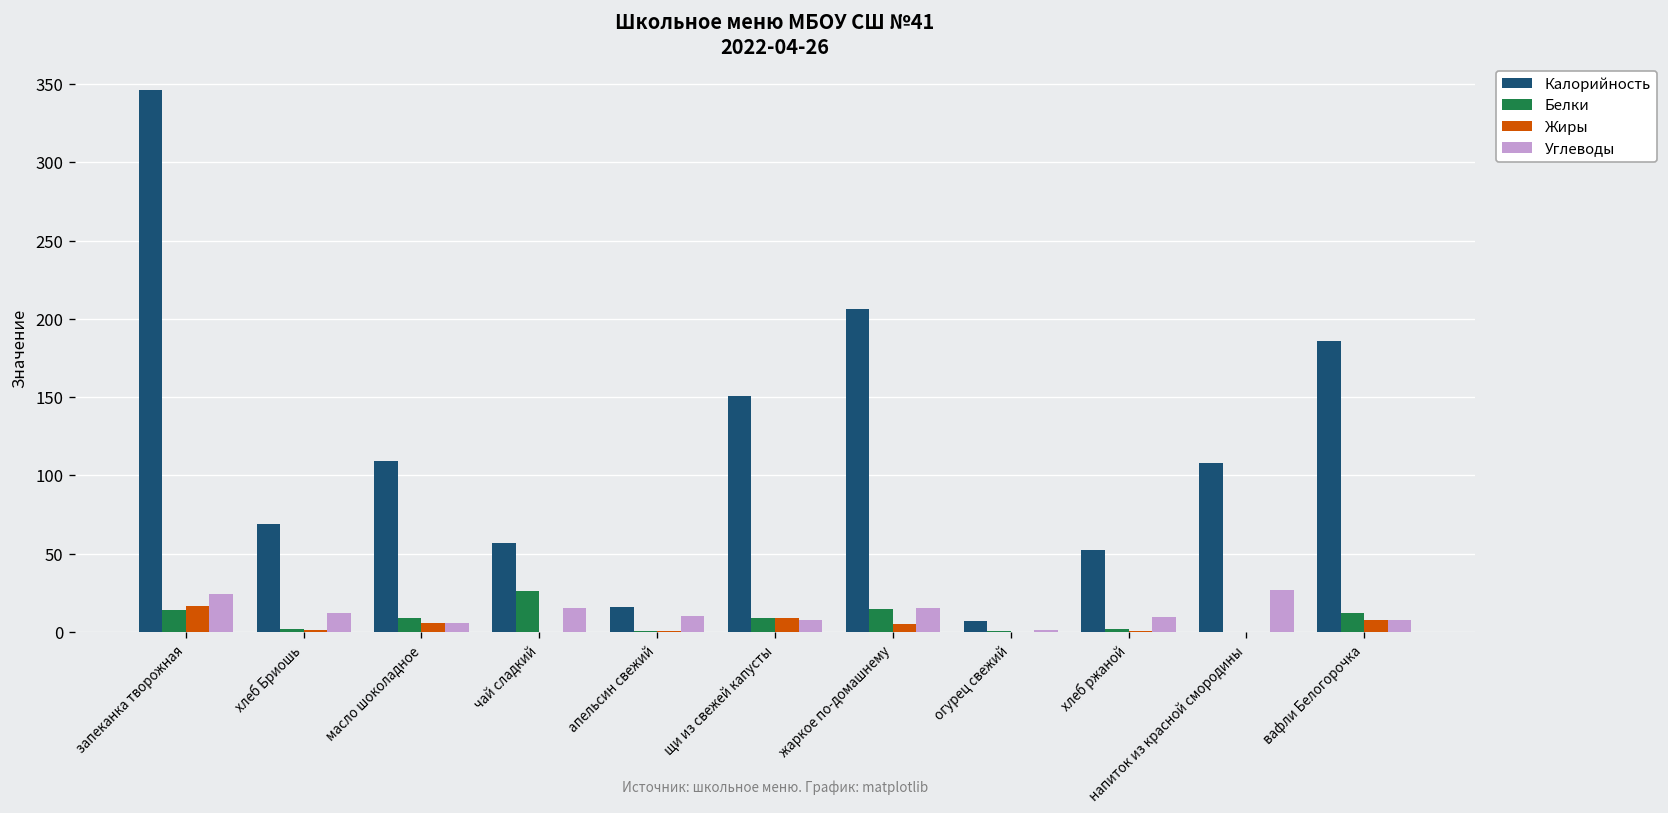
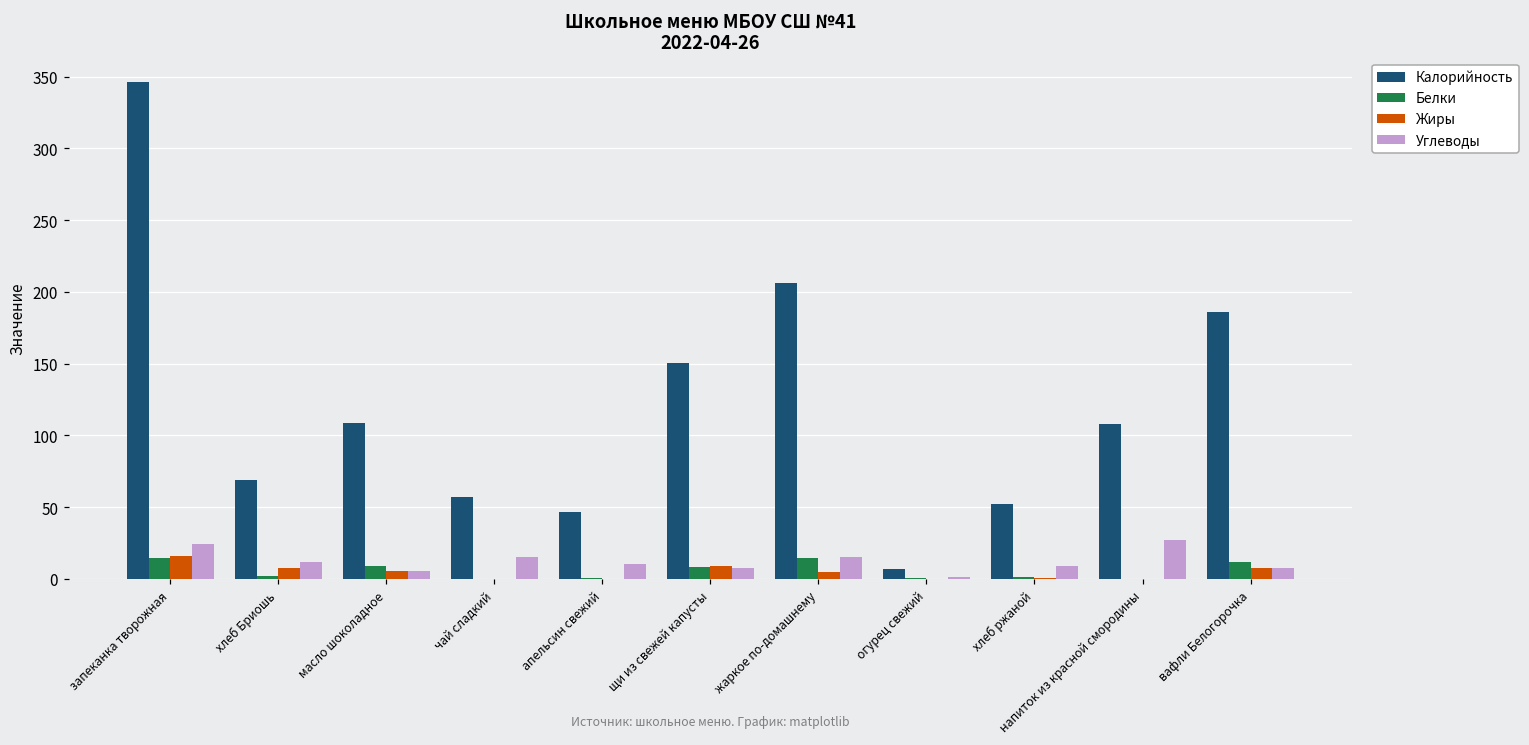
  {
    "Калорийность": {
      "запеканка творожная": 346,
      "хлеб Бриошь": 69,
      "масло шоколадное": 109,
      "чай сладкий": 57,
-     "апельсин свежий": 16,
+     "апельсин свежий": 47,
      "щи из свежей капусты": 151,
      "жаркое по-домашнему": 206,
      "огурец свежий": 7,
      "хлеб ржаной": 52,
      "напиток из красной смородины": 108,
      "вафли Белогорочка": 186
    },
    "Белки": {
      "запеканка творожная": 14,
      "хлеб Бриошь": 2,
      "масло шоколадное": 9,
-     "чай сладкий": 26,
+     "чай сладкий": 0,
      "щи из свежей капусты": 9,
      "жаркое по-домашнему": 15,
      "напиток из красной смородины": 0,
      "вафли Белогорочка": 12
    },
    "Жиры": {
      "запеканка творожная": 16,
-     "хлеб Бриошь": 1,
+     "хлеб Бриошь": 8,
      "масло шоколадное": 6,
      "щи из свежей капусты": 9,
      "жаркое по-домашнему": 5,
      "напиток из красной смородины": 0,
      "вафли Белогорочка": 7
    },
    "Углеводы": {
      "запеканка творожная": 24,
      "хлеб Бриошь": 12,
      "масло шоколадное": 6,
      "чай сладкий": 15,
      "апельсин свежий": 10,
      "щи из свежей капусты": 8,
      "жаркое по-домашнему": 15,
      "хлеб ржаной": 9,
      "напиток из красной смородины": 27,
      "вафли Белогорочка": 7
    }
  }
